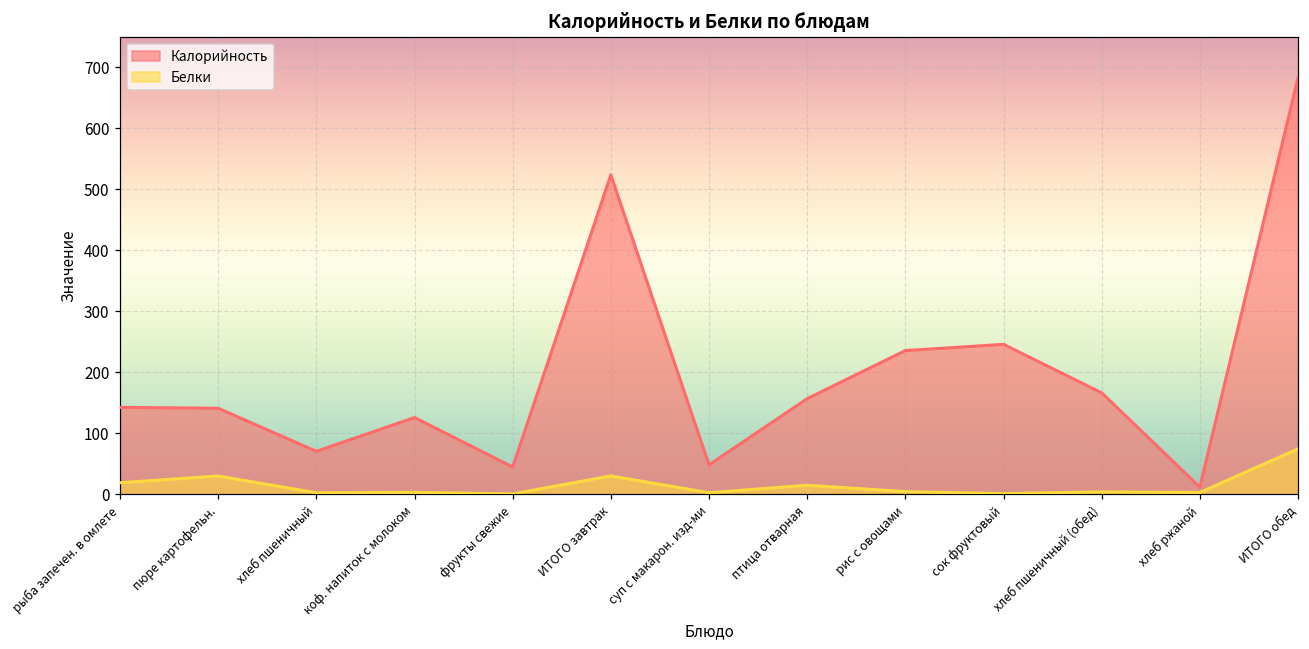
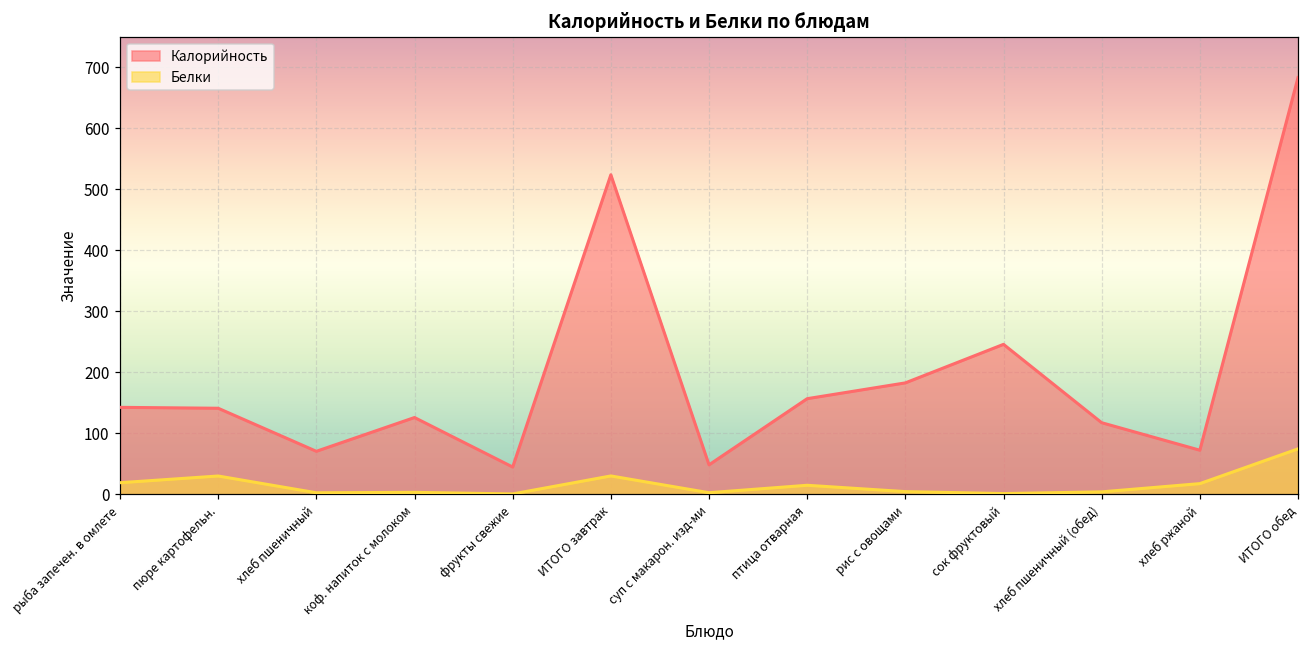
  {
    "Калорийность": {
      "рыба запечен. в омлете": 140,
      "пюре картофельн.": 140,
      "хлеб пшеничный": 70,
      "коф. напиток с молоком": 130,
      "фрукты свежие": 40,
      "ИТОГО завтрак": 520,
      "суп с макарон. изд-ми": 50,
      "птица отварная": 160,
-     "рис с овощами": 240,
+     "рис с овощами": 180,
      "сок фруктовый": 250,
-     "хлеб пшеничный (обед)": 170,
-     "хлеб ржаной": 10,
+     "хлеб пшеничный (обед)": 120,
+     "хлеб ржаной": 70,
      "ИТОГО обед": 680
    },
    "Белки": {
      "рыба запечен. в омлете": 20,
      "пюре картофельн.": 30,
      "хлеб пшеничный": 0,
      "коф. напиток с молоком": 0,
      "фрукты свежие": 0,
      "ИТОГО завтрак": 30,
      "суп с макарон. изд-ми": 0,
      "птица отварная": 10,
      "рис с овощами": 0,
      "сок фруктовый": 0,
      "хлеб пшеничный (обед)": 0,
-     "хлеб ржаной": 0,
+     "хлеб ржаной": 20,
      "ИТОГО обед": 70
    }
  }
